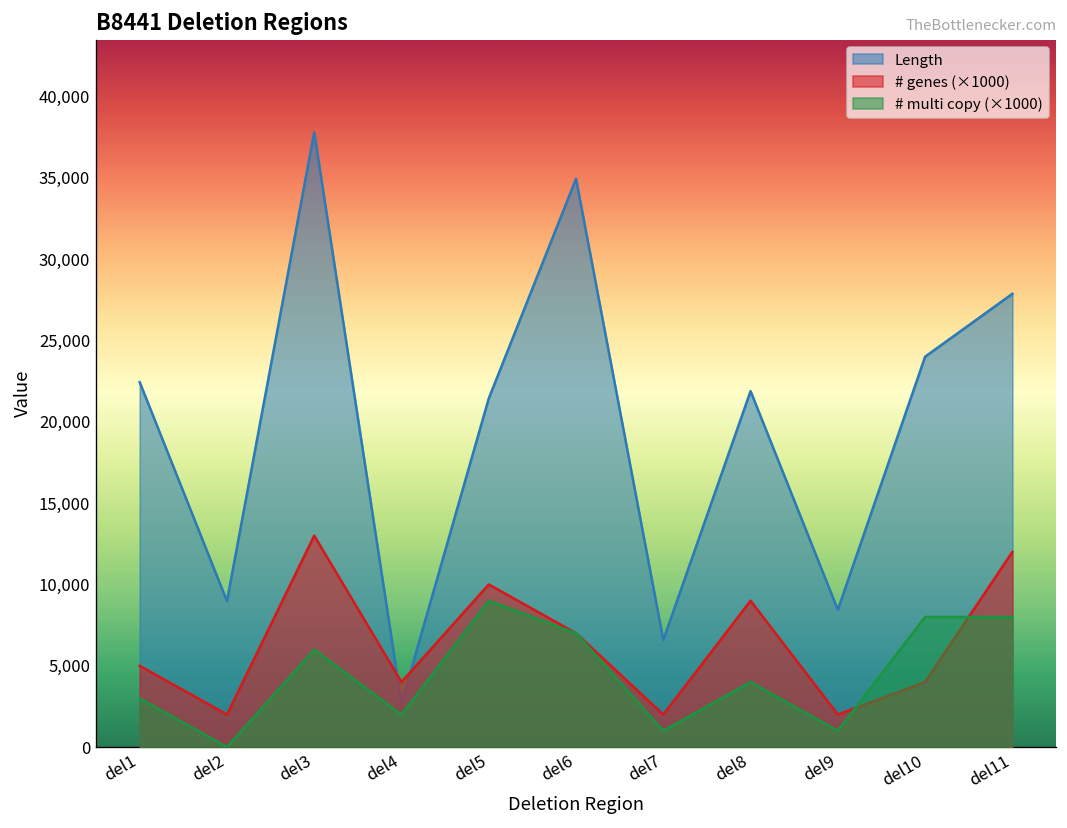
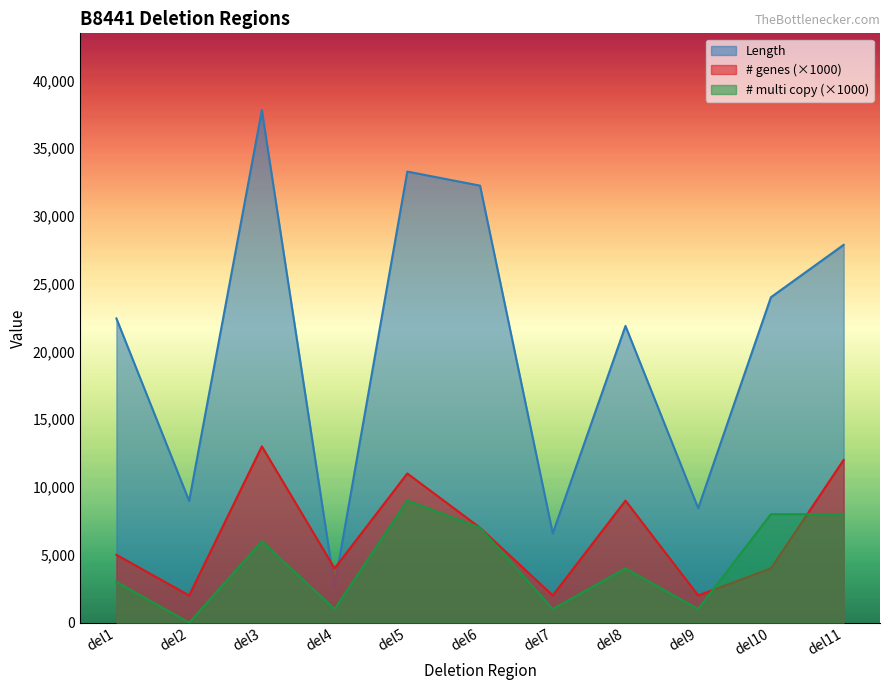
  {
    "Length": {
      "del1": "22,400",
      "del2": "9,000",
      "del3": "37,800",
      "del4": "2,700",
-     "del5": "21,400",
-     "del6": "34,900",
+     "del5": "33,300",
+     "del6": "32,200",
      "del7": "6,600",
      "del8": "21,900",
      "del9": "8,400",
      "del10": "24,000",
      "del11": "27,900"
    },
    "# genes (×1000)": {
      "del1": "5,000",
      "del2": "2,000",
      "del3": "13,000",
      "del4": "4,000",
-     "del5": "10,000",
+     "del5": "11,000",
      "del7": "2,000",
      "del8": "9,000",
      "del9": "2,000",
      "del10": "4,000",
      "del11": "12,000"
    },
    "# multi copy (×1000)": {
      "del1": "3,000",
      "del2": "0",
      "del3": "6,000",
-     "del4": "2,000",
+     "del4": "1,000",
      "del5": "9,000",
      "del7": "1,000",
      "del8": "4,000",
      "del9": "1,000",
      "del10": "8,000",
      "del11": "8,000"
    }
  }
